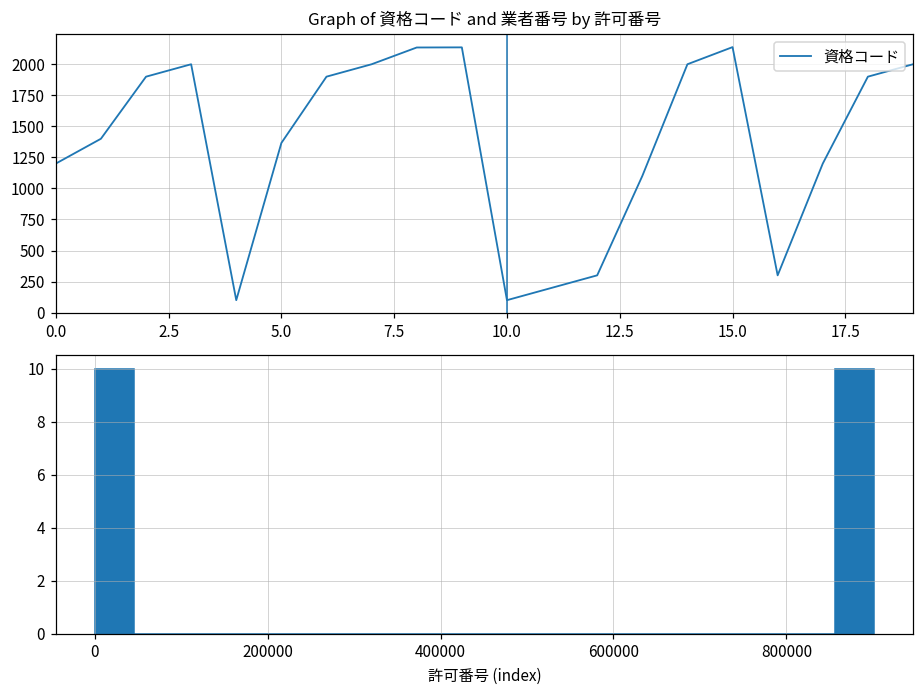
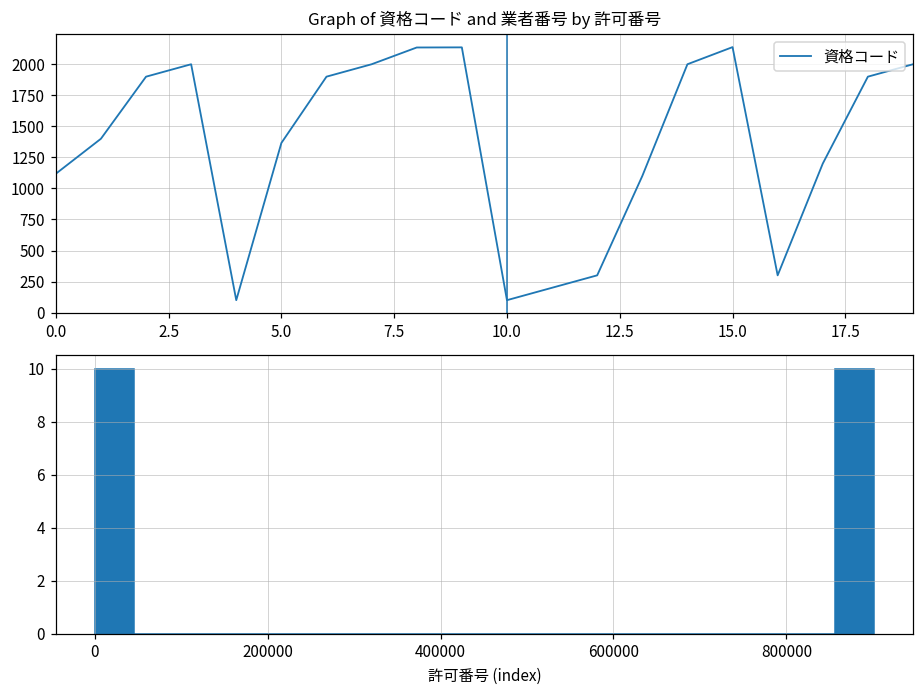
  {
    "Graph of 資格コード and 業者番号 by 許可番号": {
-     "0.0": 1200,
+     "0.0": 1120,
      "5.0": 1370,
      "10.0": 100,
      "15.0": 2140
    }
  }
